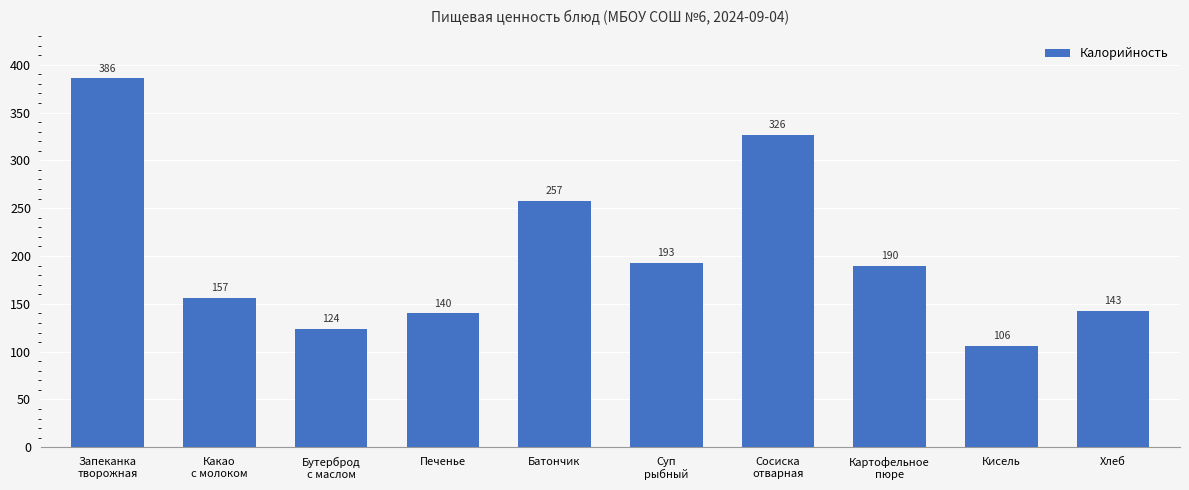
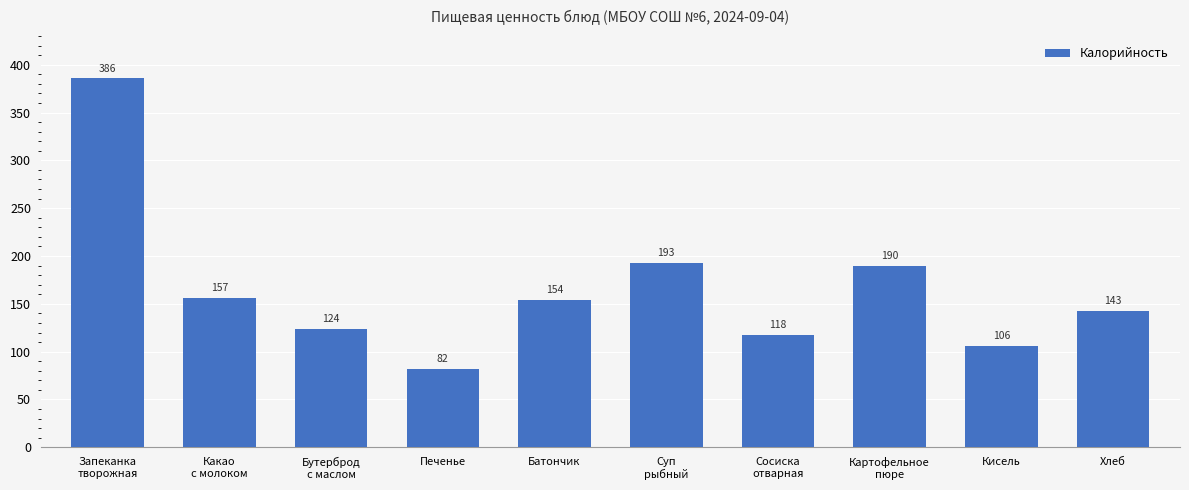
  {
    "Запеканка творожная": 386,
    "Какао с молоком": 157,
    "Бутерброд с маслом": 124,
-   "Печенье": 140,
-   "Батончик": 257,
+   "Печенье": 82,
+   "Батончик": 154,
    "Суп рыбный": 193,
-   "Сосиска отварная": 326,
+   "Сосиска отварная": 118,
    "Картофельное пюре": 190,
    "Кисель": 106,
    "Хлеб": 143
  }
